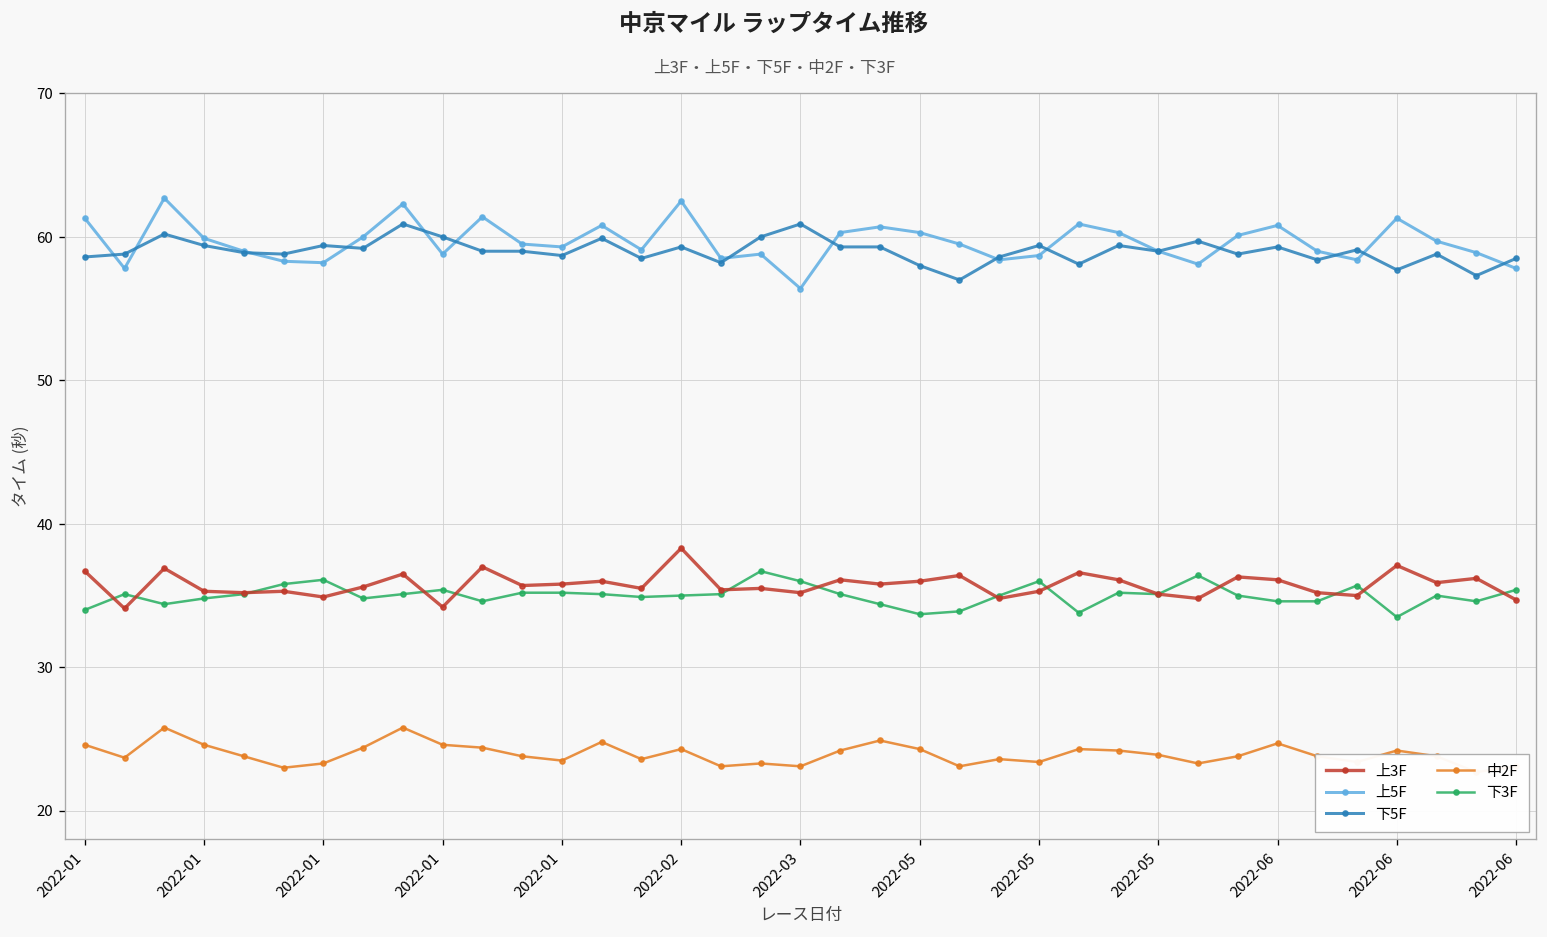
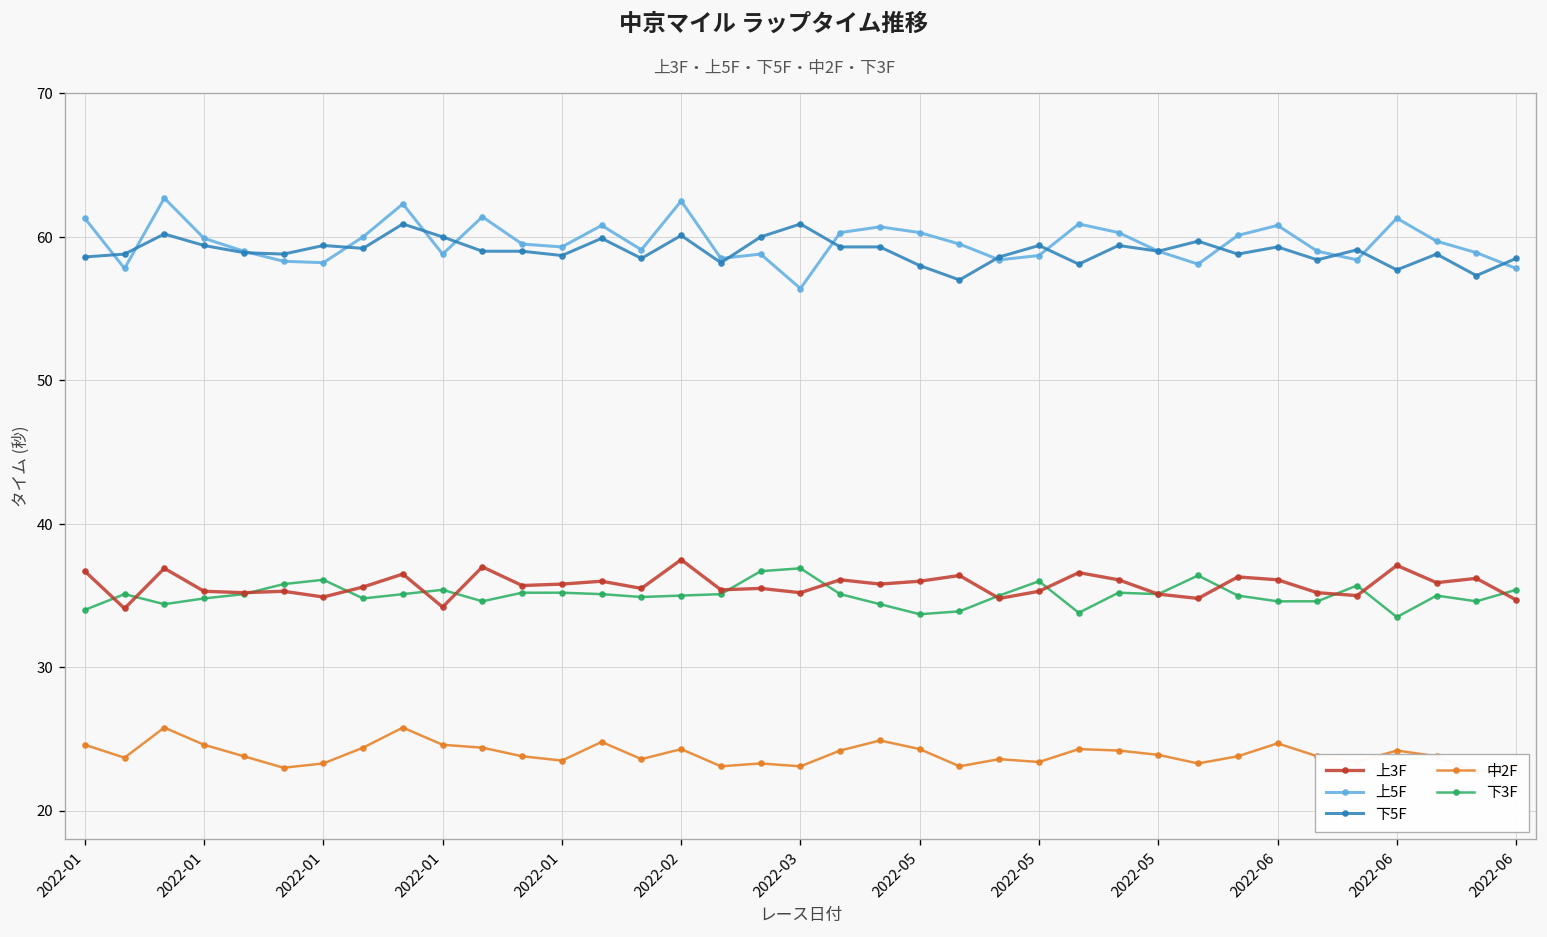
  {
    "上3F": {
-     "2022-02": 38.3,
+     "2022-02": 37.5,
      "2022-03": 35.2
    },
    "上5F": {
      "2022-02": 62.5,
      "2022-03": 56.4
    },
    "下5F": {
-     "2022-02": 59.3,
+     "2022-02": 60.1,
      "2022-03": 60.9
    },
    "中2F": {
      "2022-02": 24.3,
      "2022-03": 23.1
    },
    "下3F": {
      "2022-02": 35.0,
-     "2022-03": 36.0
+     "2022-03": 36.9
    }
  }
